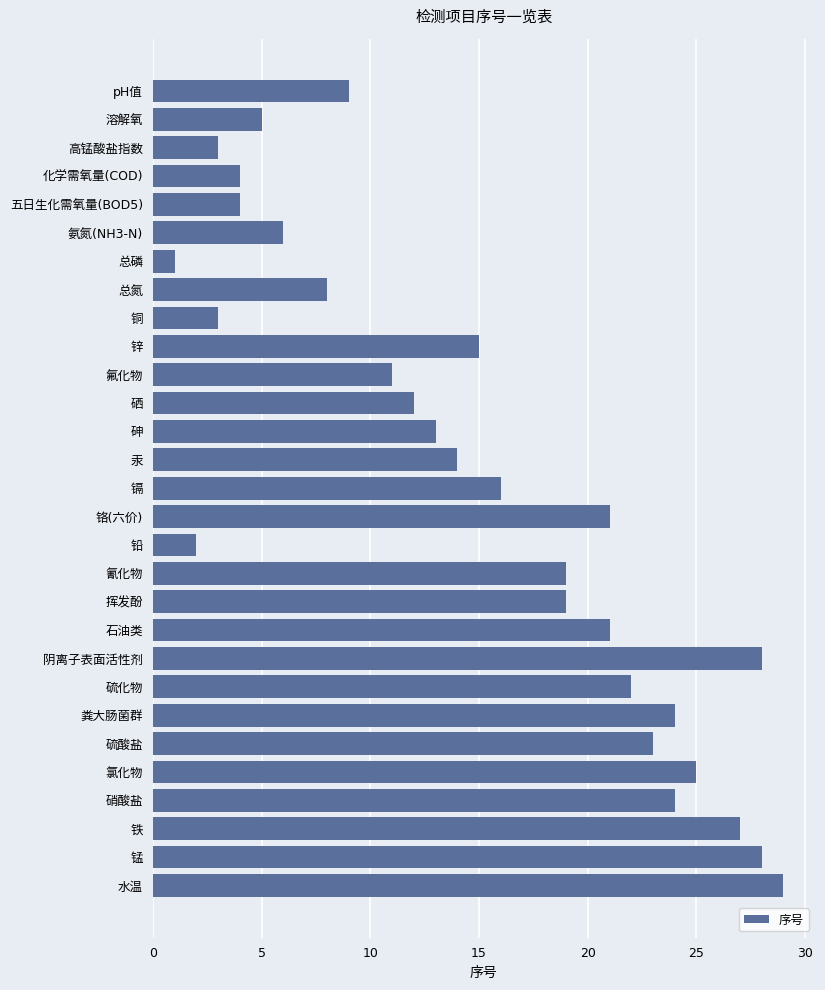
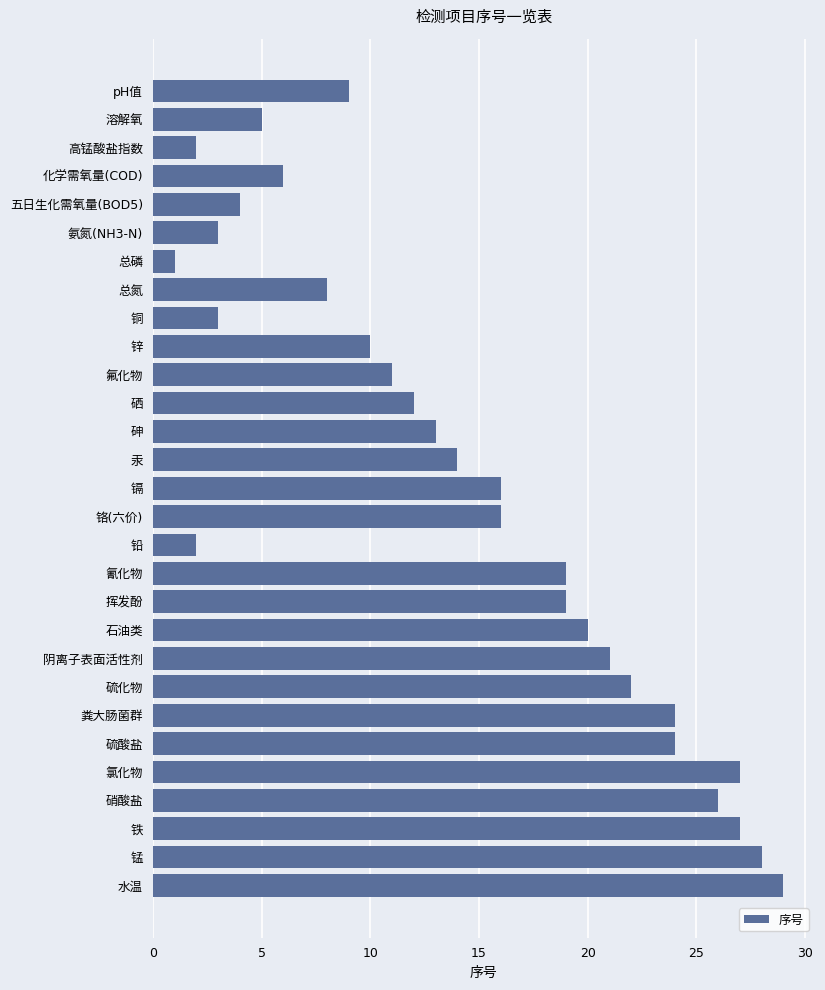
  {
    "pH值": 9,
    "溶解氧": 5,
-   "高锰酸盐指数": 3,
-   "化学需氧量(COD)": 4,
+   "高锰酸盐指数": 2,
+   "化学需氧量(COD)": 6,
    "五日生化需氧量(BOD5)": 4,
-   "氨氮(NH3-N)": 6,
+   "氨氮(NH3-N)": 3,
    "总磷": 1,
    "总氮": 8,
    "铜": 3,
-   "锌": 15,
+   "锌": 10,
    "氟化物": 11,
    "硒": 12,
    "砷": 13,
    "汞": 14,
    "镉": 16,
-   "铬(六价)": 21,
+   "铬(六价)": 16,
    "铅": 2,
    "氰化物": 19,
    "挥发酚": 19,
-   "石油类": 21,
-   "阴离子表面活性剂": 28,
+   "石油类": 20,
+   "阴离子表面活性剂": 21,
    "硫化物": 22,
    "粪大肠菌群": 24,
-   "硫酸盐": 23,
-   "氯化物": 25,
-   "硝酸盐": 24,
+   "硫酸盐": 24,
+   "氯化物": 27,
+   "硝酸盐": 26,
    "铁": 27,
    "锰": 28,
    "水温": 29
  }
